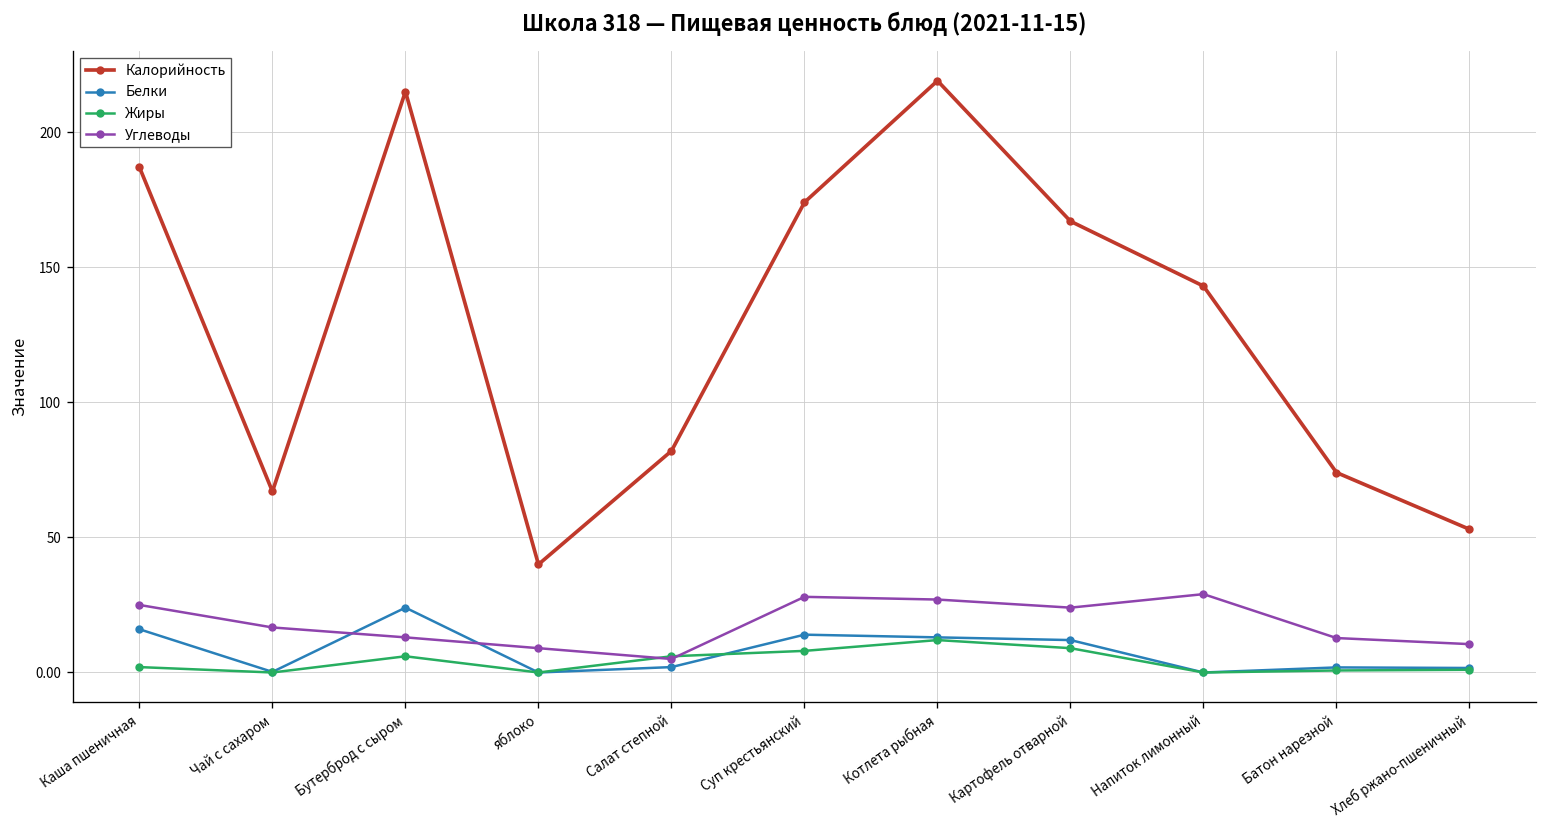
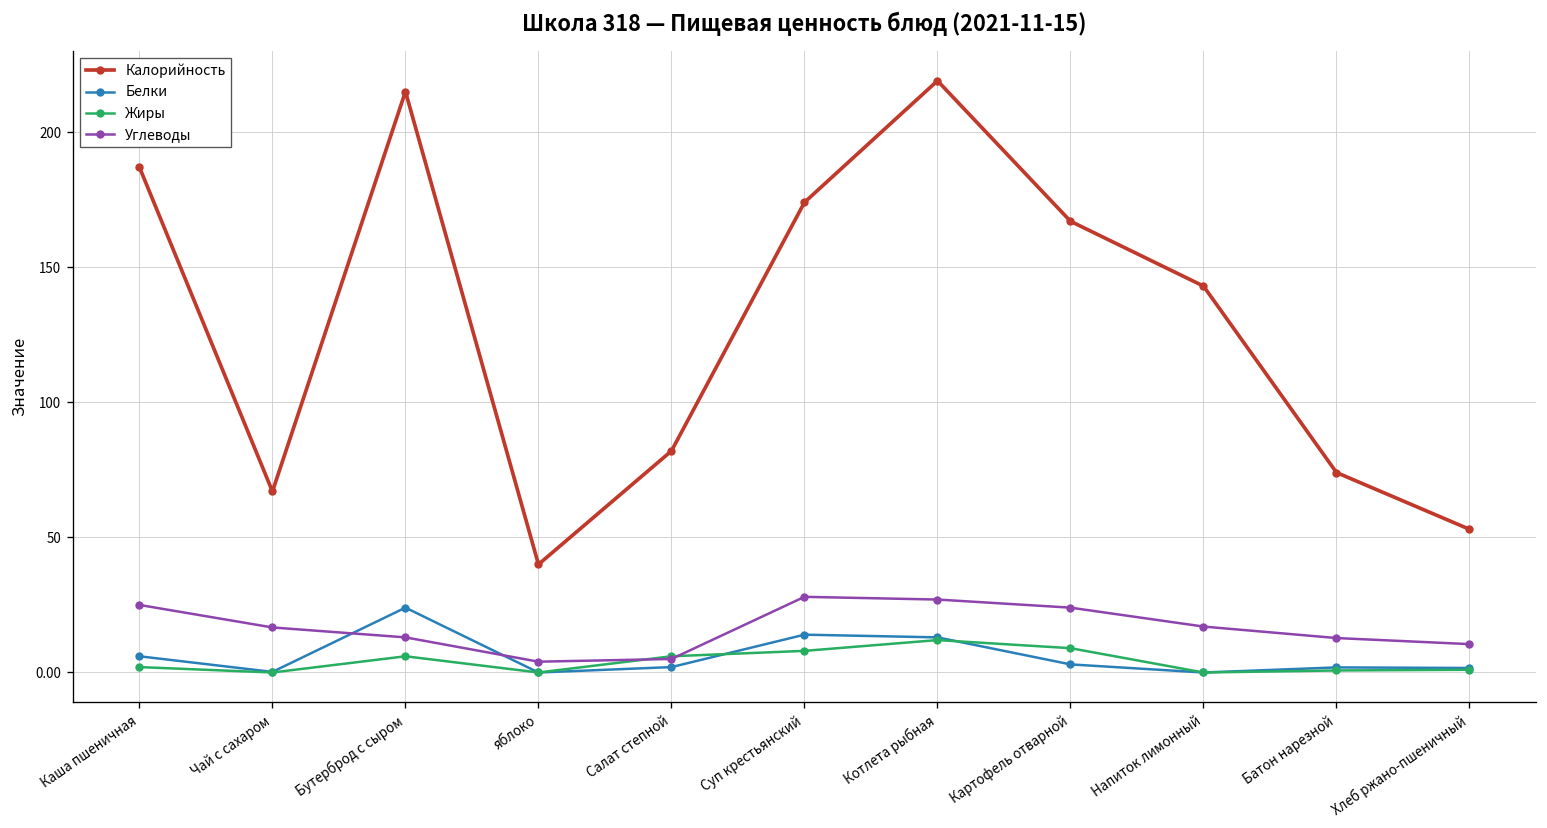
  {
    "Калорийность": {
      "Каша пшеничная": 187,
      "Чай с сахаром": 67,
      "Бутерброд с сыром": 215,
      "яблоко": 40,
      "Салат степной": 82,
      "Суп крестьянский": 174,
      "Котлета рыбная": 219,
      "Картофель отварной": 167,
      "Напиток лимонный": 143,
      "Батон нарезной": 74,
      "Хлеб ржано-пшеничный": 53
    },
    "Белки": {
-     "Каша пшеничная": 16,
+     "Каша пшеничная": 6,
      "Бутерброд с сыром": 24,
      "Салат степной": 2,
      "Суп крестьянский": 14,
-     "Картофель отварной": 12
+     "Картофель отварной": 3
    },
    "Жиры": {
      "Каша пшеничная": 2,
      "Бутерброд с сыром": 6,
      "Суп крестьянский": 8,
      "Картофель отварной": 9
    },
    "Углеводы": {
      "Каша пшеничная": 25,
      "Чай с сахаром": 17,
      "Бутерброд с сыром": 13,
-     "яблоко": 9,
+     "яблоко": 4,
      "Суп крестьянский": 28,
      "Котлета рыбная": 27,
      "Картофель отварной": 24,
-     "Напиток лимонный": 29,
+     "Напиток лимонный": 17,
      "Батон нарезной": 13,
      "Хлеб ржано-пшеничный": 11
    }
  }
